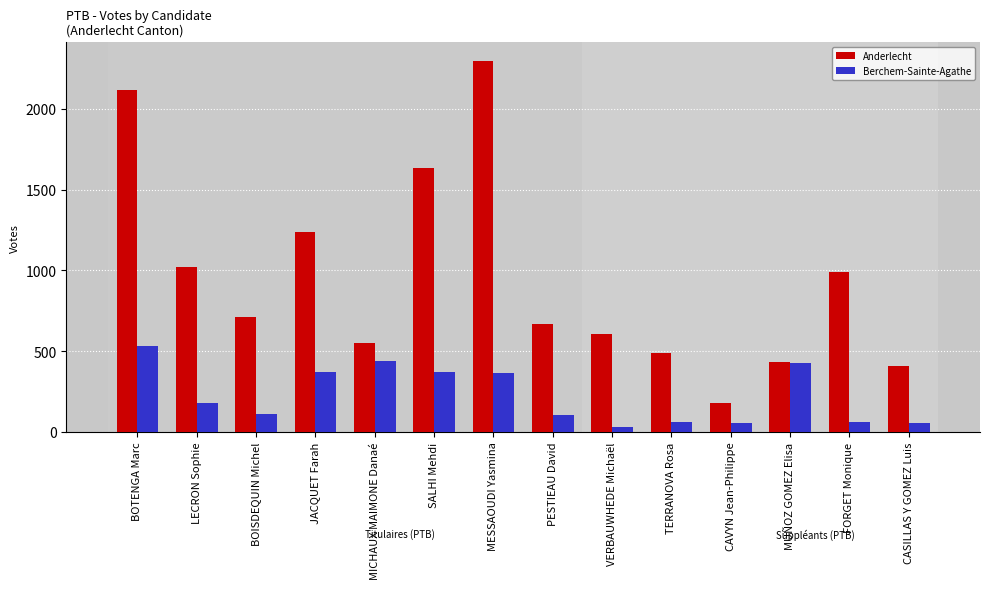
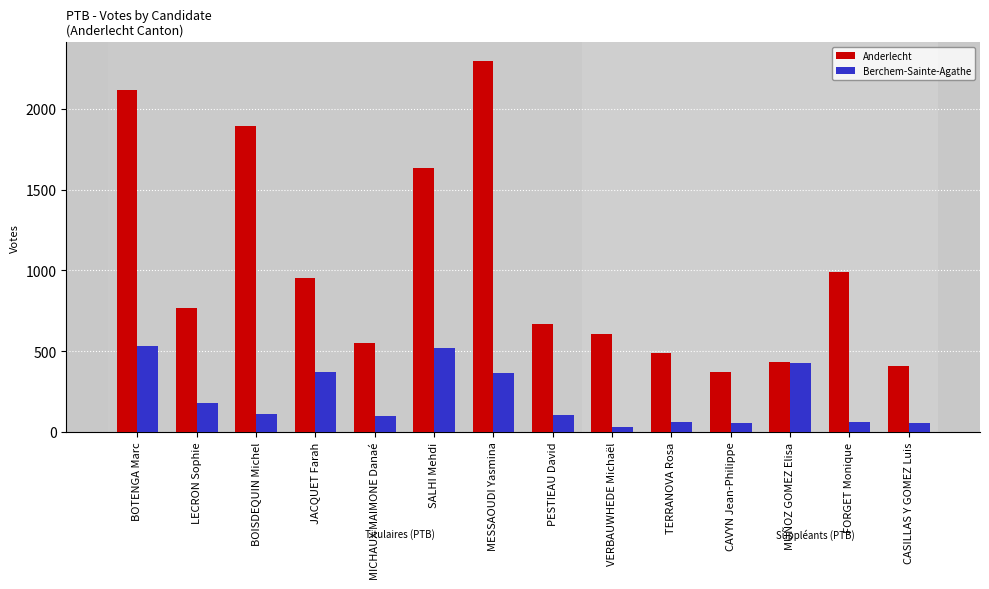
  {
    "Anderlecht": {
      "BOTENGA Marc": 2120,
-     "LECRON Sophie": 1020,
-     "BOISDEQUIN Michel": 710,
-     "JACQUET Farah": 1240,
+     "LECRON Sophie": 770,
+     "BOISDEQUIN Michel": 1890,
+     "JACQUET Farah": 960,
      "MICHAUX MAIMONE Danaé": 550,
      "SALHI Mehdi": 1630,
      "MESSAOUDI Yasmina": 2300,
      "PESTIEAU David": 670,
      "VERBAUWHEDE Michaël": 600,
      "TERRANOVA Rosa": 490,
-     "CAVYN Jean-Philippe": 180,
+     "CAVYN Jean-Philippe": 370,
      "MUÑOZ GOMEZ Elisa": 440,
      "FORGET Monique": 990,
      "CASILLAS Y GOMEZ Luis": 410
    },
    "Berchem-Sainte-Agathe": {
      "BOTENGA Marc": 530,
      "LECRON Sophie": 180,
      "BOISDEQUIN Michel": 110,
      "JACQUET Farah": 370,
-     "MICHAUX MAIMONE Danaé": 440,
-     "SALHI Mehdi": 370,
+     "MICHAUX MAIMONE Danaé": 100,
+     "SALHI Mehdi": 520,
      "MESSAOUDI Yasmina": 370,
      "PESTIEAU David": 110,
      "VERBAUWHEDE Michaël": 30,
      "TERRANOVA Rosa": 60,
      "CAVYN Jean-Philippe": 50,
      "MUÑOZ GOMEZ Elisa": 430,
      "FORGET Monique": 60,
      "CASILLAS Y GOMEZ Luis": 60
    }
  }
